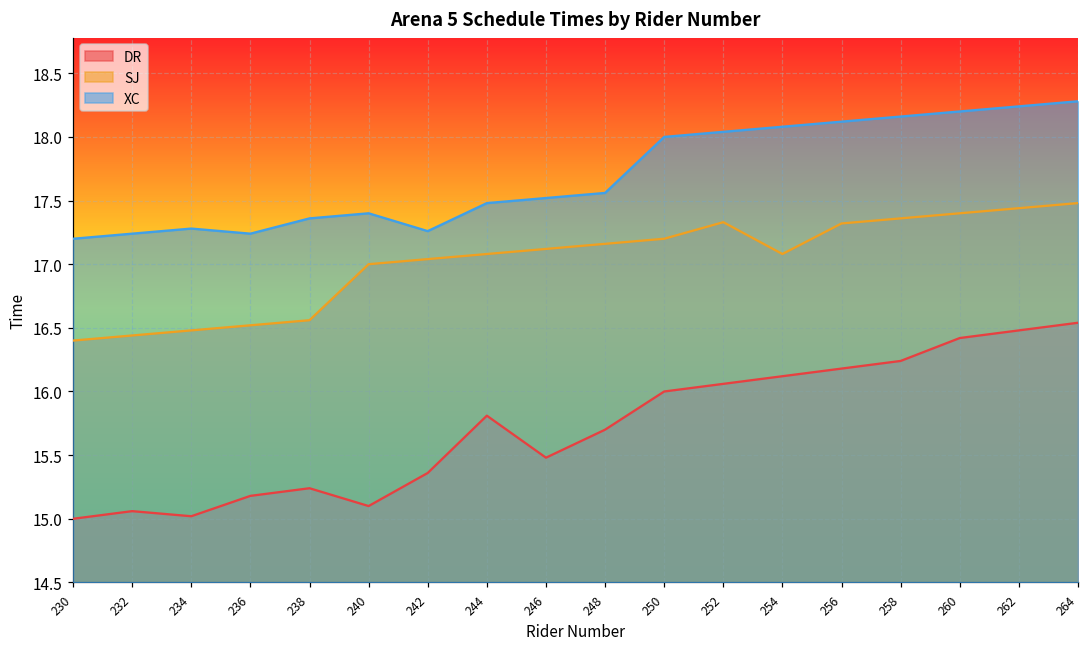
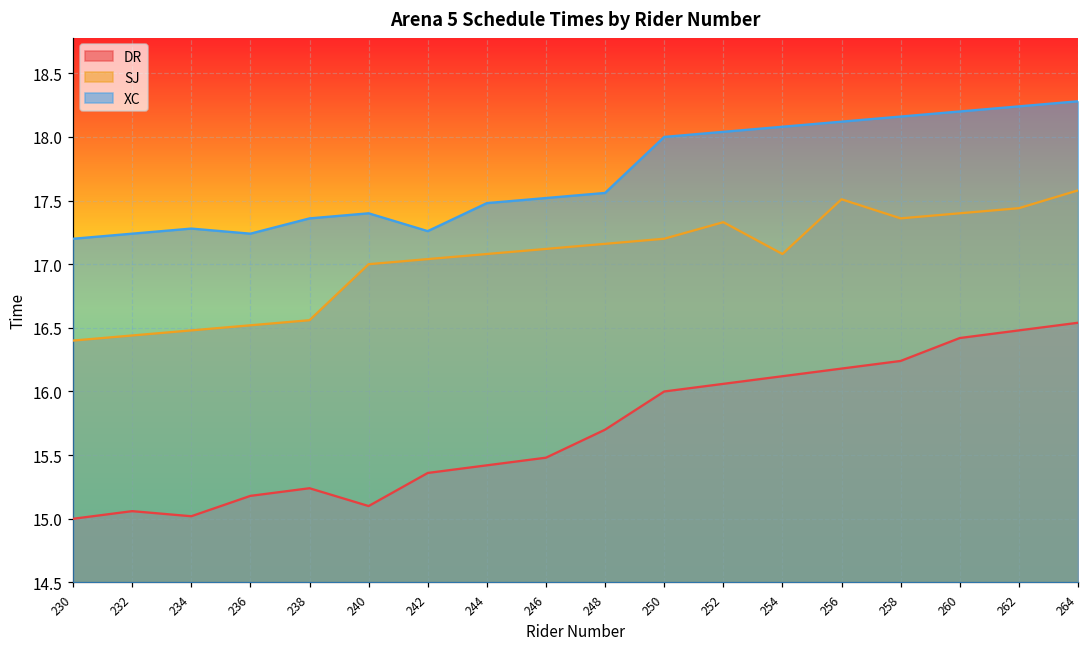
  {
    "DR": {
      "230": 15.00,
      "232": 15.06,
      "234": 15.02,
      "236": 15.18,
      "238": 15.24,
      "240": 15.10,
      "242": 15.36,
-     "244": 15.81,
+     "244": 15.42,
      "246": 15.48,
      "248": 15.70,
      "250": 16.00,
      "252": 16.06,
      "254": 16.12,
      "256": 16.18,
      "258": 16.24,
      "260": 16.42,
      "262": 16.48,
      "264": 16.54
    },
    "SJ": {
      "230": 16.40,
      "232": 16.44,
      "234": 16.48,
      "236": 16.52,
      "238": 16.56,
      "240": 17.00,
      "242": 17.04,
      "244": 17.08,
      "246": 17.12,
      "248": 17.16,
      "250": 17.20,
      "252": 17.33,
      "254": 17.08,
-     "256": 17.32,
+     "256": 17.51,
      "258": 17.36,
      "260": 17.40,
      "262": 17.44,
-     "264": 17.48
+     "264": 17.58
    },
    "XC": {
      "230": 17.20,
      "232": 17.24,
      "234": 17.28,
      "236": 17.24,
      "238": 17.36,
      "240": 17.40,
      "242": 17.26,
      "244": 17.48,
      "246": 17.52,
      "248": 17.56,
      "250": 18.00,
      "252": 18.04,
      "254": 18.08,
      "256": 18.12,
      "258": 18.16,
      "260": 18.20,
      "262": 18.24,
      "264": 18.28
    }
  }
